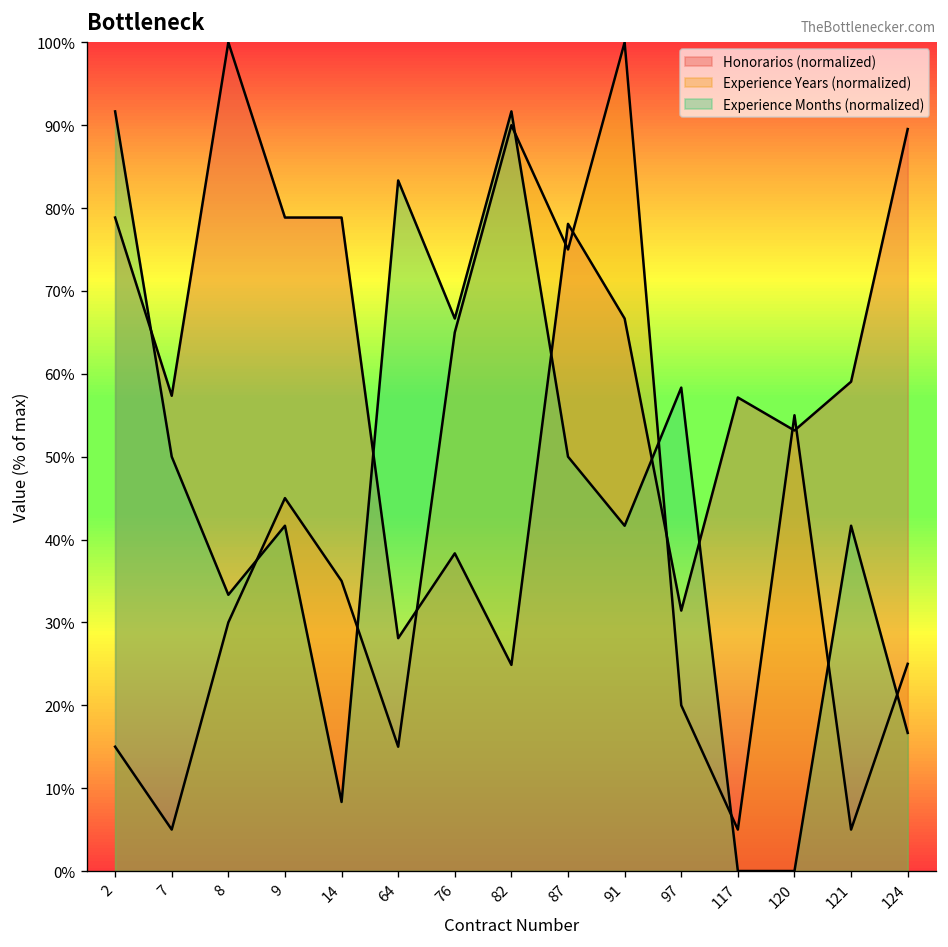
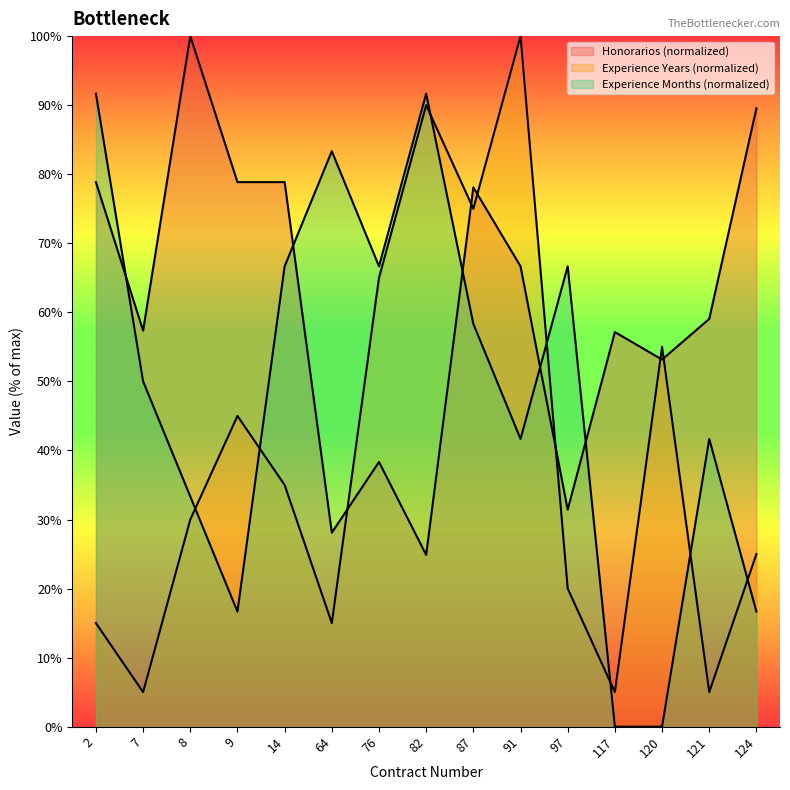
  {
    "Experience Months (normalized)": {
      "2": "92%",
      "7": "50%",
      "8": "33%",
-     "9": "42%",
-     "14": "8%",
+     "9": "17%",
+     "14": "67%",
      "64": "83%",
      "76": "67%",
      "82": "92%",
-     "87": "50%",
+     "87": "58%",
      "91": "42%",
-     "97": "58%",
+     "97": "67%",
      "117": "0%",
      "120": "0%",
      "121": "42%",
      "124": "17%"
    }
  }
